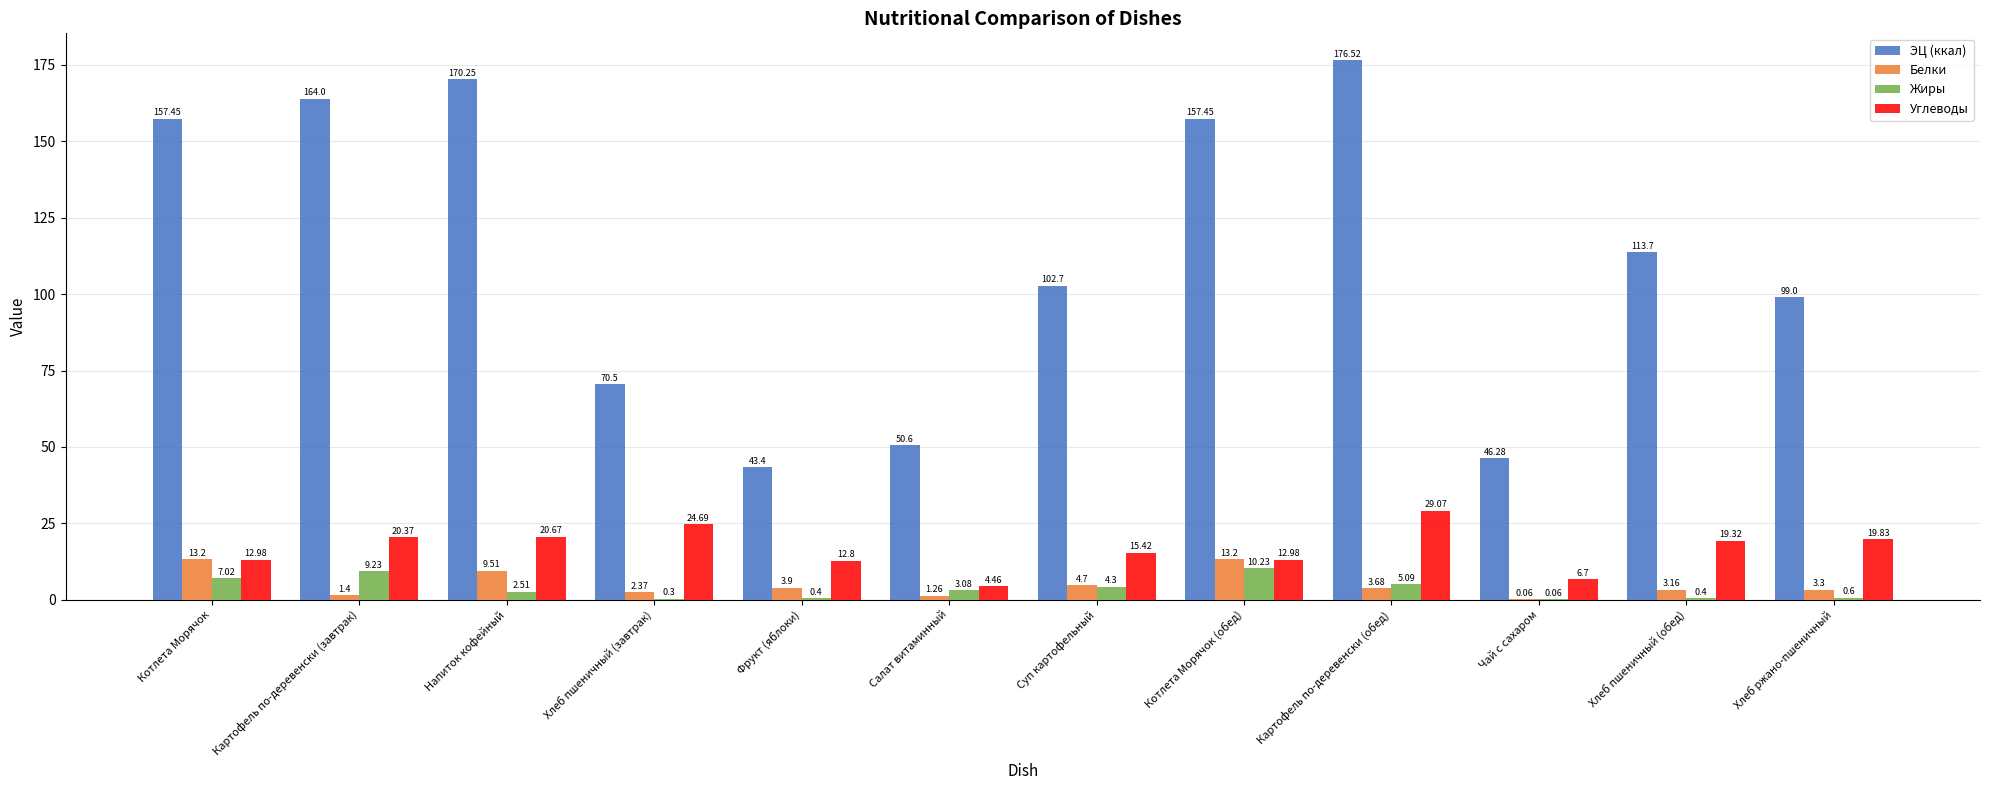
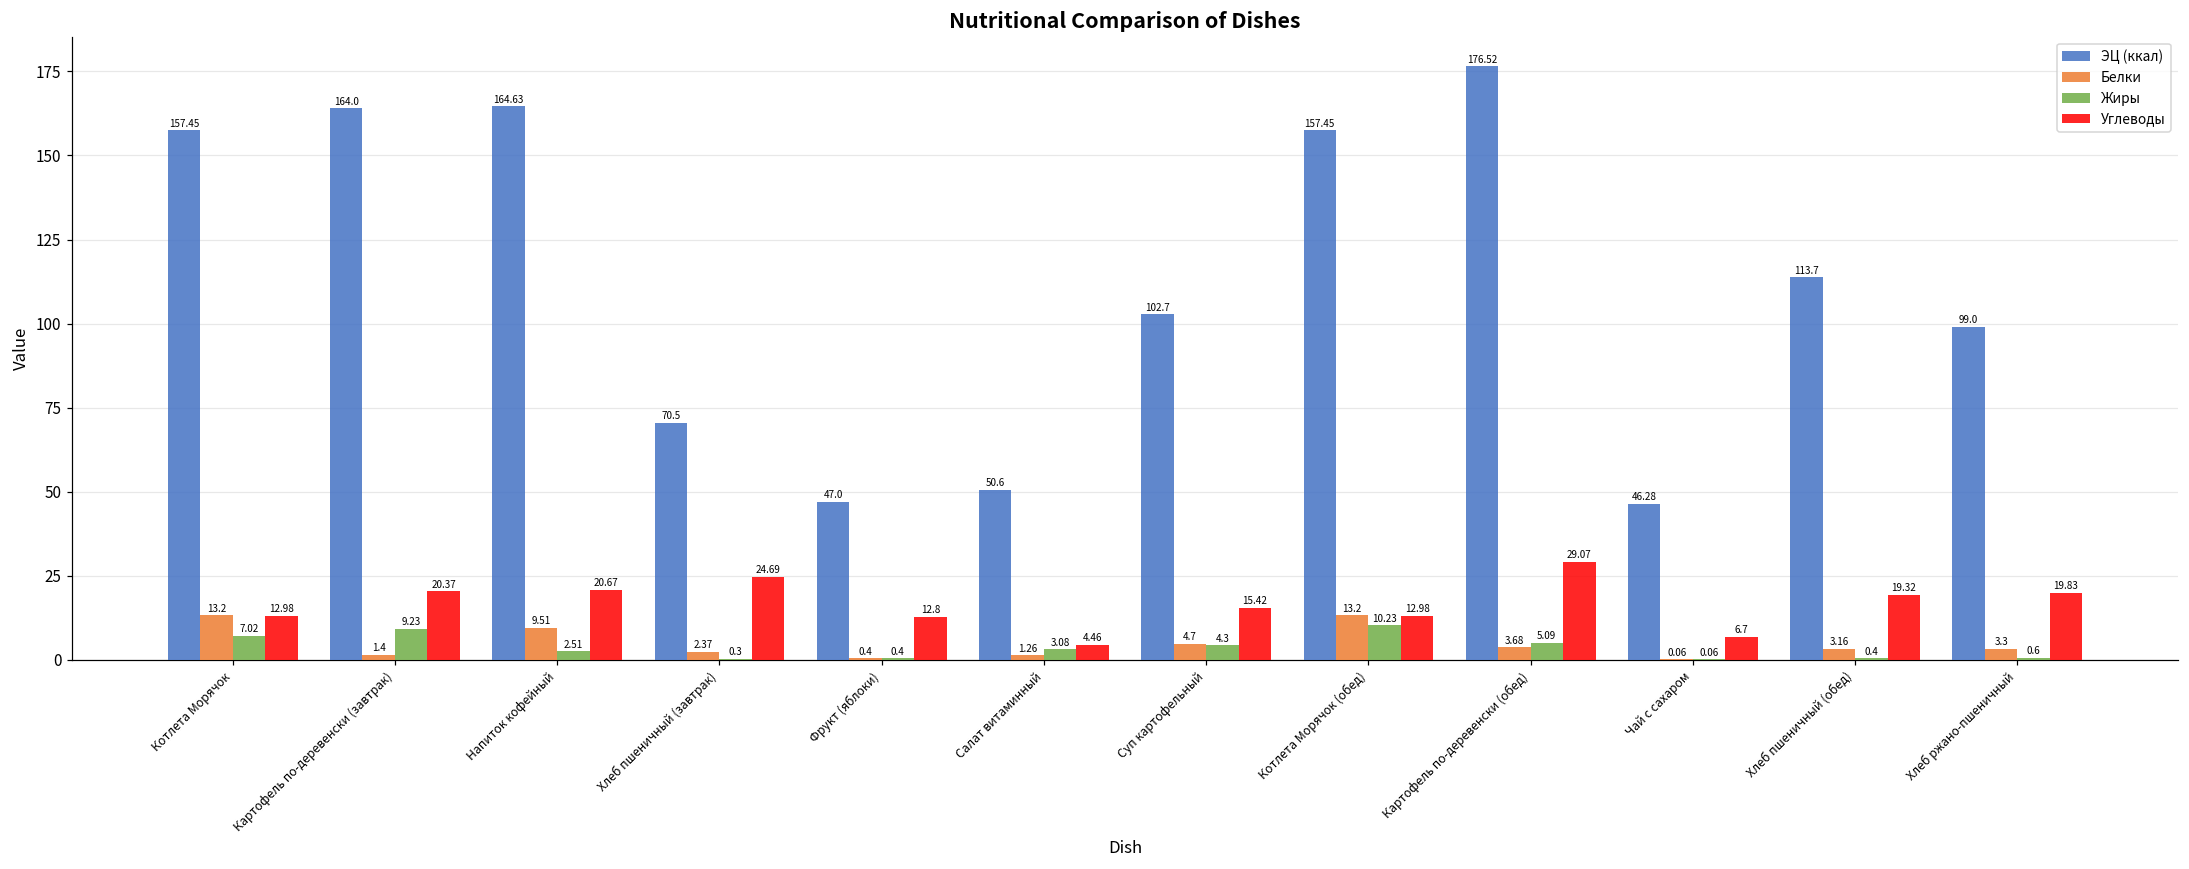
  {
    "ЭЦ (ккал)": {
      "Котлета Морячок": 157.45,
      "Картофель по-деревенски (завтрак)": 164.0,
-     "Напиток кофейный": 170.25,
+     "Напиток кофейный": 164.63,
      "Хлеб пшеничный (завтрак)": 70.5,
-     "Фрукт (яблоки)": 43.4,
+     "Фрукт (яблоки)": 47.0,
      "Салат витаминный": 50.6,
      "Суп картофельный": 102.7,
      "Котлета Морячок (обед)": 157.45,
      "Картофель по-деревенски (обед)": 176.52,
      "Чай с сахаром": 46.28,
      "Хлеб пшеничный (обед)": 113.7,
      "Хлеб ржано-пшеничный": 99.0
    },
    "Белки": {
      "Котлета Морячок": 13.2,
      "Картофель по-деревенски (завтрак)": 1.4,
      "Напиток кофейный": 9.51,
      "Хлеб пшеничный (завтрак)": 2.37,
-     "Фрукт (яблоки)": 3.9,
+     "Фрукт (яблоки)": 0.4,
      "Салат витаминный": 1.26,
      "Суп картофельный": 4.7,
      "Котлета Морячок (обед)": 13.2,
      "Картофель по-деревенски (обед)": 3.68,
      "Чай с сахаром": 0.06,
      "Хлеб пшеничный (обед)": 3.16,
      "Хлеб ржано-пшеничный": 3.3
    },
    "Жиры": {
      "Котлета Морячок": 7.02,
      "Картофель по-деревенски (завтрак)": 9.23,
      "Напиток кофейный": 2.51,
      "Хлеб пшеничный (завтрак)": 0.3,
      "Фрукт (яблоки)": 0.4,
      "Салат витаминный": 3.08,
      "Суп картофельный": 4.3,
      "Котлета Морячок (обед)": 10.23,
      "Картофель по-деревенски (обед)": 5.09,
      "Чай с сахаром": 0.06,
      "Хлеб пшеничный (обед)": 0.4,
      "Хлеб ржано-пшеничный": 0.6
    },
    "Углеводы": {
      "Котлета Морячок": 12.98,
      "Картофель по-деревенски (завтрак)": 20.37,
      "Напиток кофейный": 20.67,
      "Хлеб пшеничный (завтрак)": 24.69,
      "Фрукт (яблоки)": 12.8,
      "Салат витаминный": 4.46,
      "Суп картофельный": 15.42,
      "Котлета Морячок (обед)": 12.98,
      "Картофель по-деревенски (обед)": 29.07,
      "Чай с сахаром": 6.7,
      "Хлеб пшеничный (обед)": 19.32,
      "Хлеб ржано-пшеничный": 19.83
    }
  }
